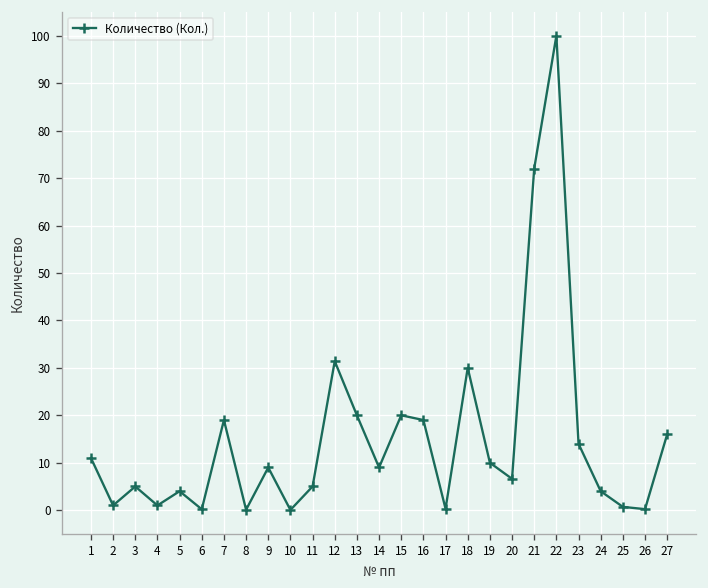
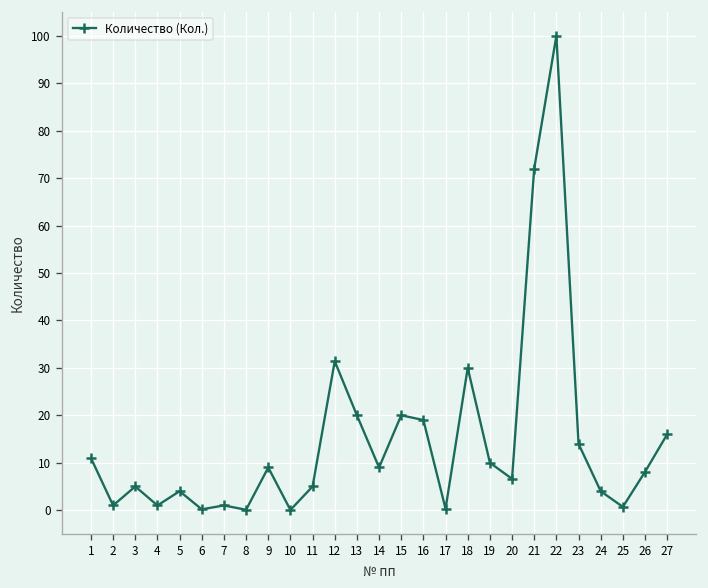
  {
    "1": 11,
    "2": 1,
    "3": 5,
    "4": 1,
    "5": 4,
    "6": 0,
-   "7": 19,
+   "7": 1,
    "8": 0,
    "9": 9,
    "10": 0,
    "11": 5,
    "12": 31,
    "13": 20,
    "14": 9,
    "15": 20,
    "16": 19,
    "17": 0,
    "18": 30,
    "19": 10,
    "20": 7,
    "21": 72,
    "22": 100,
    "23": 14,
    "24": 4,
    "25": 1,
-   "26": 0,
+   "26": 8,
    "27": 16
  }
